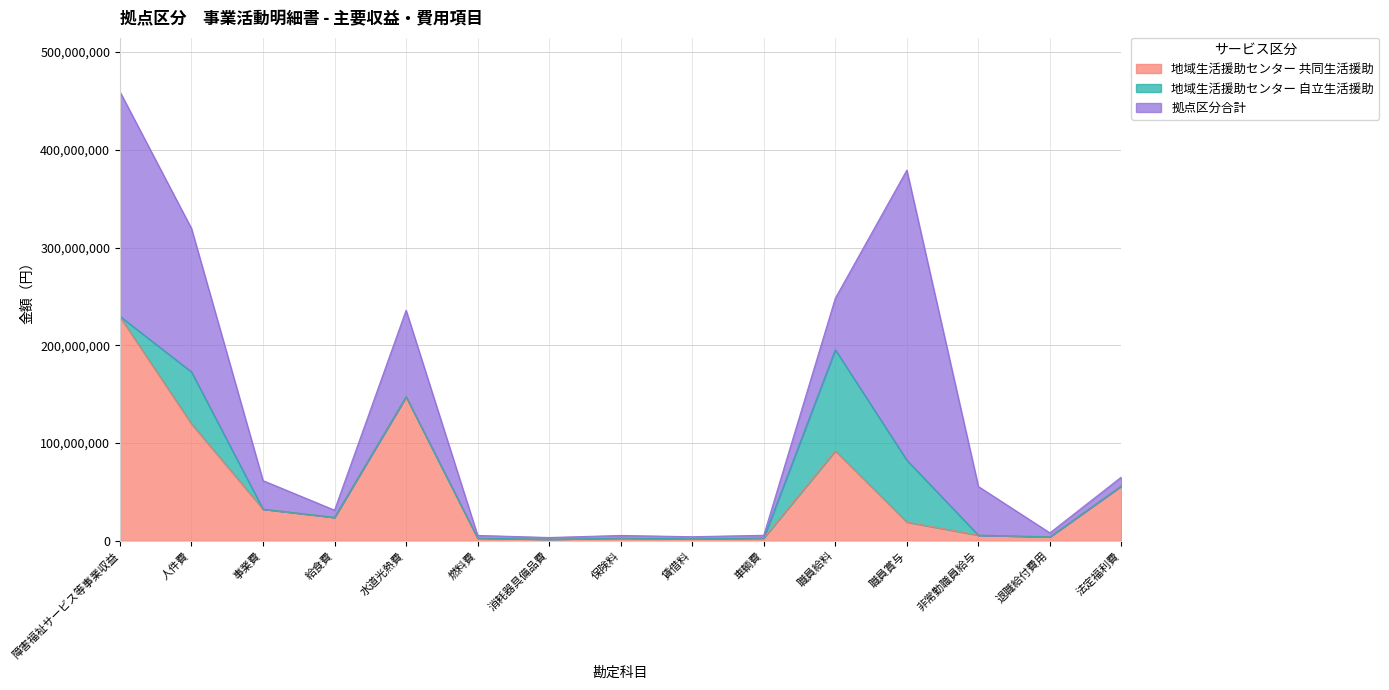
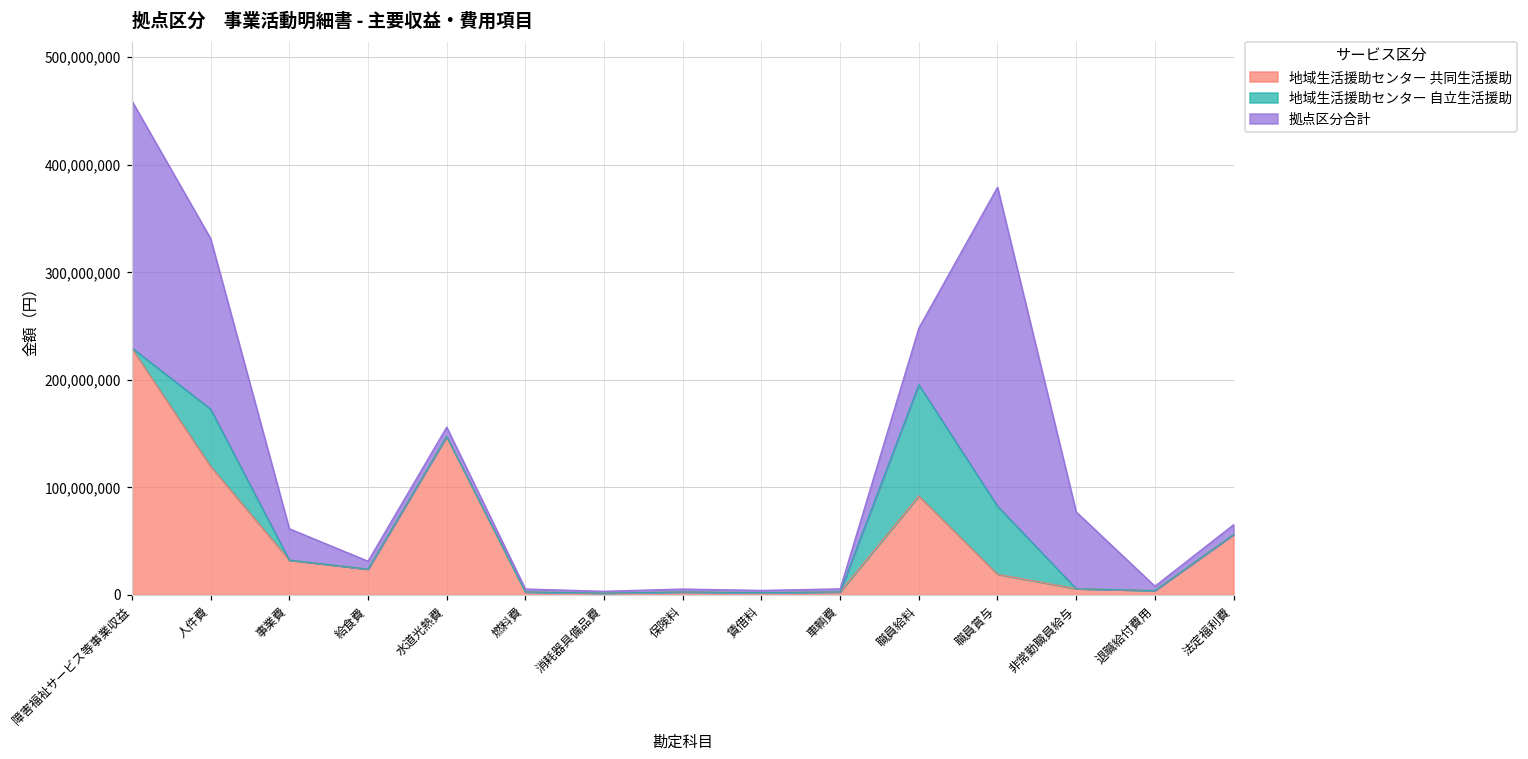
  {
    "地域生活援助センター 共同生活援助": {
      "人件費": "120,000,000",
      "職員給料": "90,000,000",
      "職員賞与": "20,000,000"
    },
    "地域生活援助センター 自立生活援助": {
      "人件費": "50,000,000",
      "職員給料": "100,000,000",
      "職員賞与": "60,000,000"
    },
    "拠点区分合計": {
      "障害福祉サービス等事業収益": "230,000,000",
-     "人件費": "150,000,000",
+     "人件費": "160,000,000",
      "事業費": "30,000,000",
      "給食費": "10,000,000",
-     "水道光熱費": "90,000,000",
+     "水道光熱費": "10,000,000",
      "燃料費": "0",
      "保険料": "0",
      "車輌費": "0",
      "職員給料": "50,000,000",
      "職員賞与": "300,000,000",
-     "非常勤職員給与": "50,000,000",
+     "非常勤職員給与": "70,000,000",
      "退職給付費用": "0",
      "法定福利費": "10,000,000"
    }
  }
